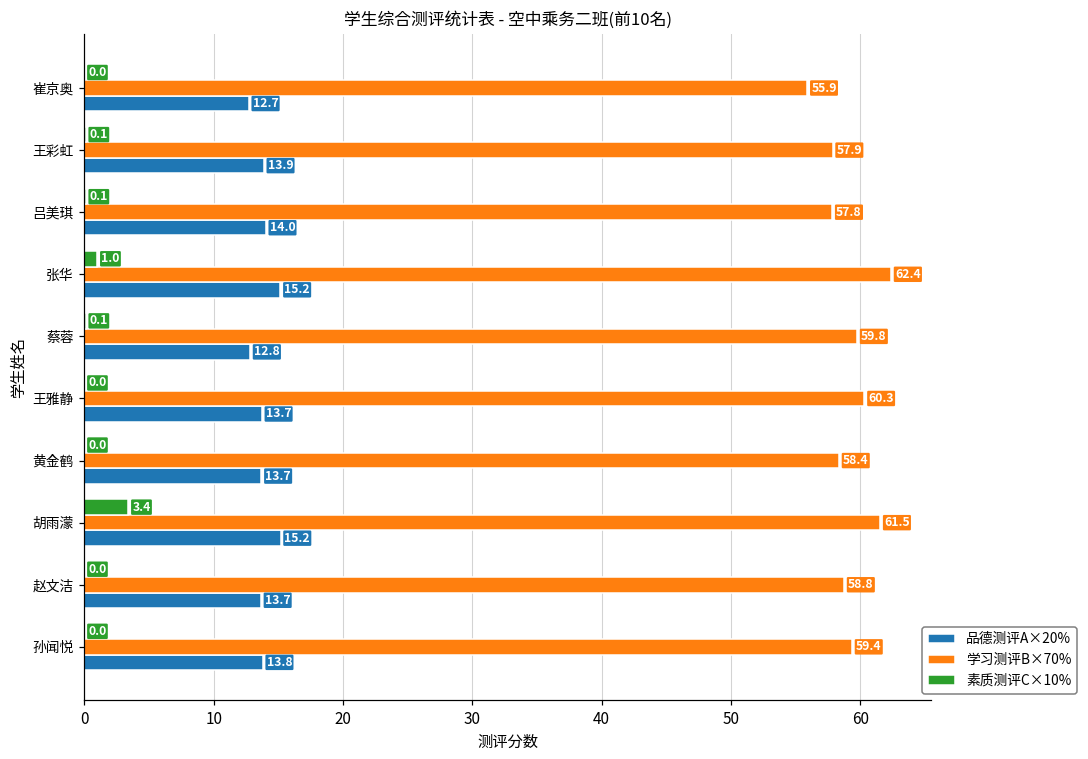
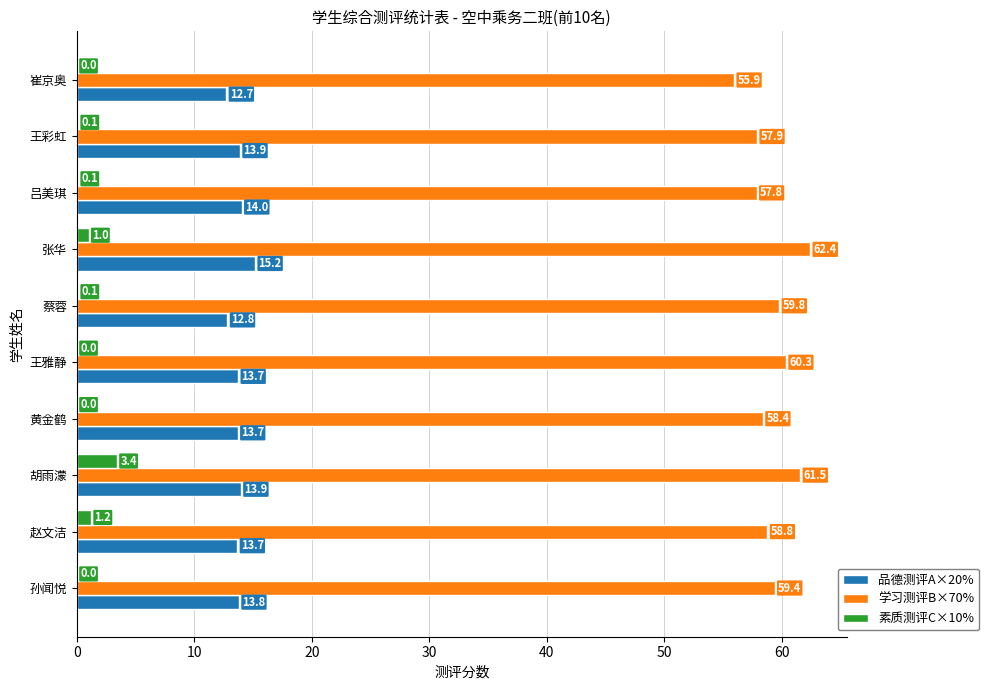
  {
    "品德测评A×20%": {
-     "胡雨濛": 15.2
+     "胡雨濛": 13.9
    },
    "素质测评C×10%": {
-     "赵文洁": 0.0
+     "赵文洁": 1.2
    }
  }
